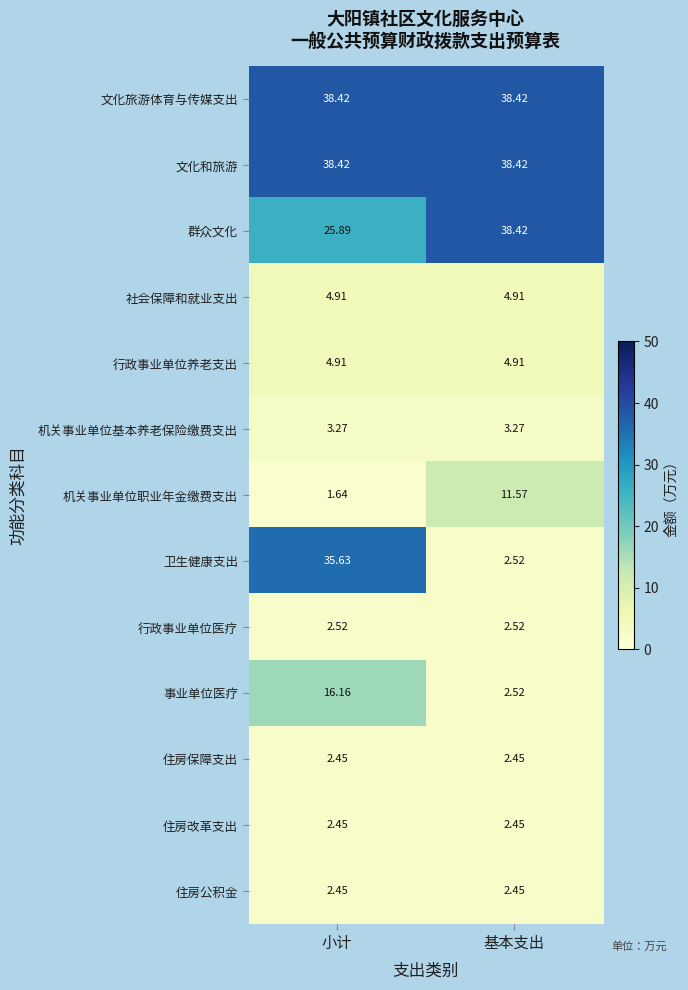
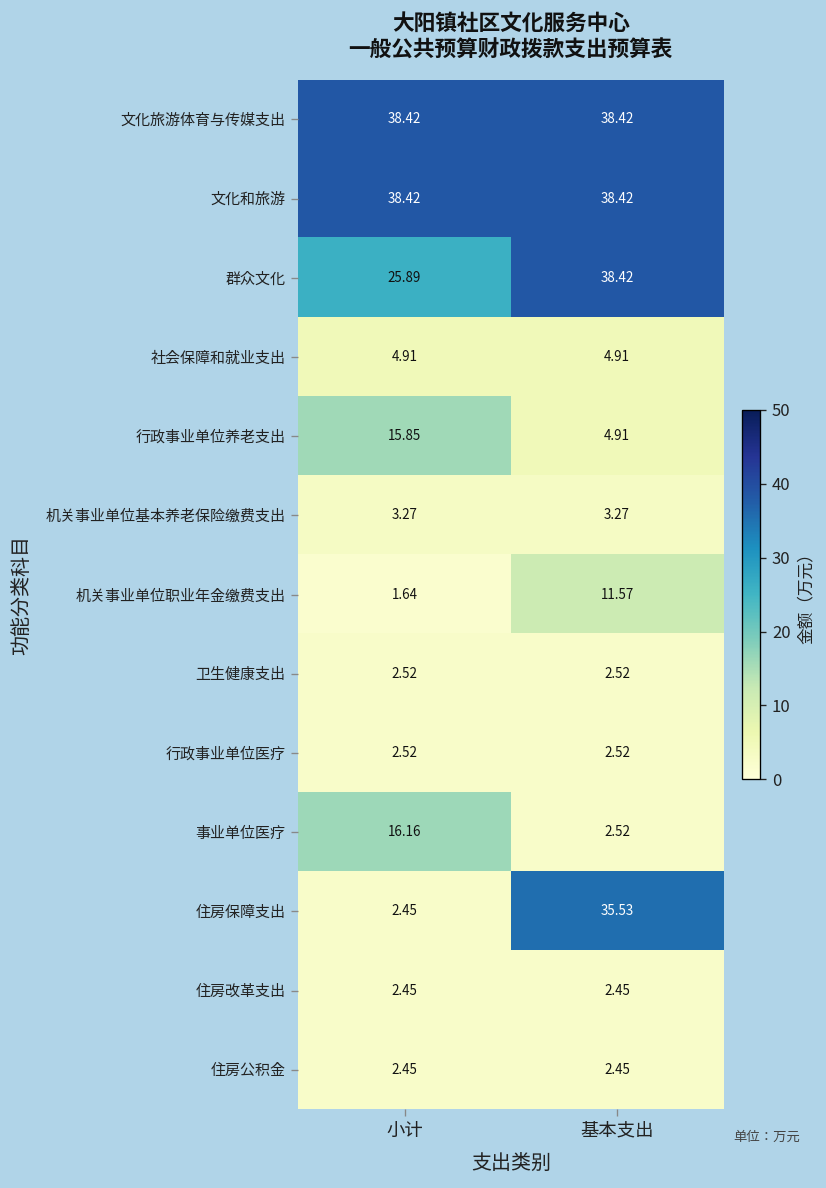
  {
    "文化旅游体育与传媒支出": {
      "小计": 38.42,
      "基本支出": 38.42
    },
    "文化和旅游": {
      "小计": 38.42,
      "基本支出": 38.42
    },
    "群众文化": {
      "小计": 25.89,
      "基本支出": 38.42
    },
    "社会保障和就业支出": {
      "小计": 4.91,
      "基本支出": 4.91
    },
    "行政事业单位养老支出": {
-     "小计": 4.91,
+     "小计": 15.85,
      "基本支出": 4.91
    },
    "机关事业单位基本养老保险缴费支出": {
      "小计": 3.27,
      "基本支出": 3.27
    },
    "机关事业单位职业年金缴费支出": {
      "小计": 1.64,
      "基本支出": 11.57
    },
    "卫生健康支出": {
-     "小计": 35.63,
+     "小计": 2.52,
      "基本支出": 2.52
    },
    "行政事业单位医疗": {
      "小计": 2.52,
      "基本支出": 2.52
    },
    "事业单位医疗": {
      "小计": 16.16,
      "基本支出": 2.52
    },
    "住房保障支出": {
      "小计": 2.45,
-     "基本支出": 2.45
+     "基本支出": 35.53
    },
    "住房改革支出": {
      "小计": 2.45,
      "基本支出": 2.45
    },
    "住房公积金": {
      "小计": 2.45,
      "基本支出": 2.45
    }
  }
